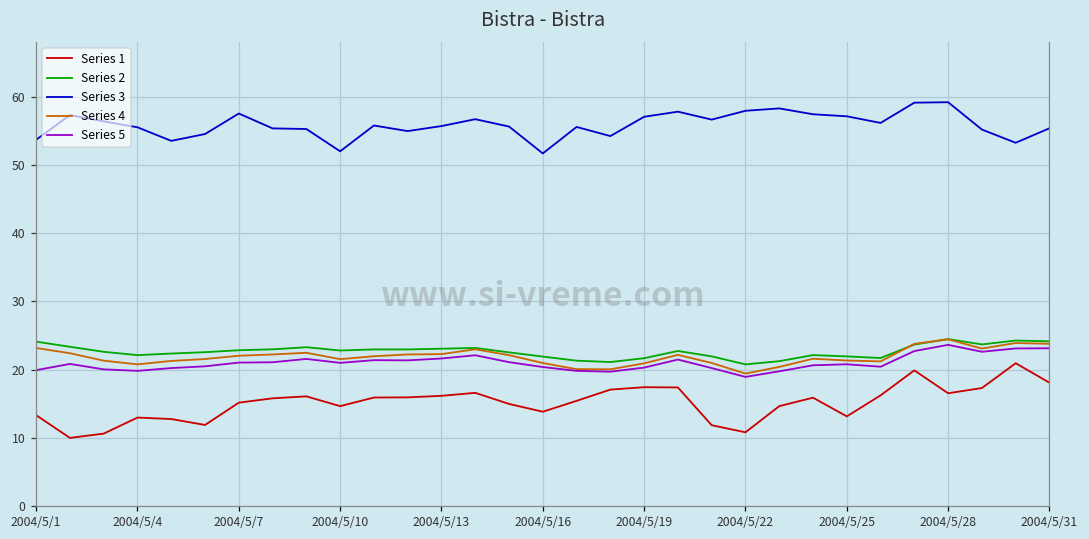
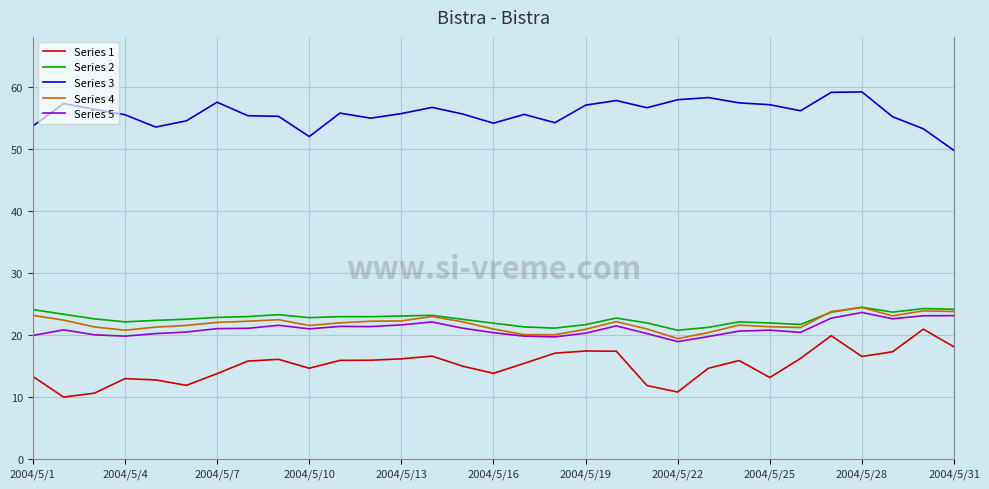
  {
    "Series 1": {
      "2004/5/1": 13,
      "2004/5/4": 13,
-     "2004/5/7": 15,
+     "2004/5/7": 14,
      "2004/5/10": 15,
      "2004/5/13": 16,
      "2004/5/16": 14,
      "2004/5/19": 17,
      "2004/5/22": 11,
      "2004/5/25": 13,
      "2004/5/28": 17,
      "2004/5/31": 18
    },
    "Series 2": {
      "2004/5/1": 24,
      "2004/5/4": 22,
      "2004/5/7": 23,
      "2004/5/10": 23,
      "2004/5/13": 23,
      "2004/5/16": 22,
      "2004/5/19": 22,
      "2004/5/22": 21,
      "2004/5/25": 22
    },
    "Series 3": {
      "2004/5/1": 54,
      "2004/5/4": 56,
      "2004/5/7": 58,
      "2004/5/10": 52,
      "2004/5/13": 56,
-     "2004/5/16": 52,
+     "2004/5/16": 54,
      "2004/5/19": 57,
      "2004/5/22": 58,
      "2004/5/25": 57,
      "2004/5/28": 59,
-     "2004/5/31": 55
+     "2004/5/31": 50
    },
    "Series 4": {
      "2004/5/1": 23,
      "2004/5/4": 21,
      "2004/5/7": 22,
      "2004/5/10": 22,
      "2004/5/13": 22,
      "2004/5/16": 21,
      "2004/5/19": 21,
      "2004/5/22": 19,
      "2004/5/25": 21
    },
    "Series 5": {
      "2004/5/1": 20,
      "2004/5/4": 20,
      "2004/5/7": 21,
      "2004/5/10": 21,
      "2004/5/13": 22,
      "2004/5/16": 20,
      "2004/5/19": 20,
      "2004/5/22": 19,
      "2004/5/25": 21,
      "2004/5/28": 24,
      "2004/5/31": 23
    }
  }
